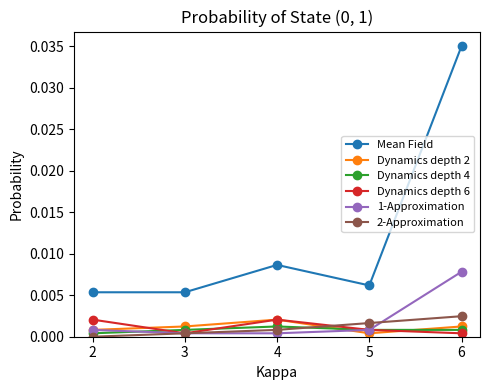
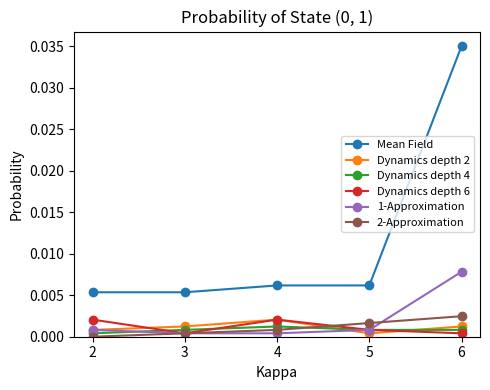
  {
    "Mean Field": {
      "2": 0.005,
      "3": 0.005,
-     "4": 0.009,
+     "4": 0.006,
      "5": 0.006,
      "6": 0.035
    },
    "Dynamics depth 2": {
      "3": 0.001,
      "5": 0.000,
      "6": 0.001
    },
    "Dynamics depth 4": {
      "2": 0.000,
      "3": 0.001,
      "4": 0.001,
      "6": 0.001
    },
    "Dynamics depth 6": {
      "2": 0.002,
      "6": 0.000
    },
    "1-Approximation": {
      "4": 0.000,
      "6": 0.008
    },
    "2-Approximation": {
      "2": 0.000,
      "4": 0.001,
      "5": 0.002,
      "6": 0.002
    }
  }
